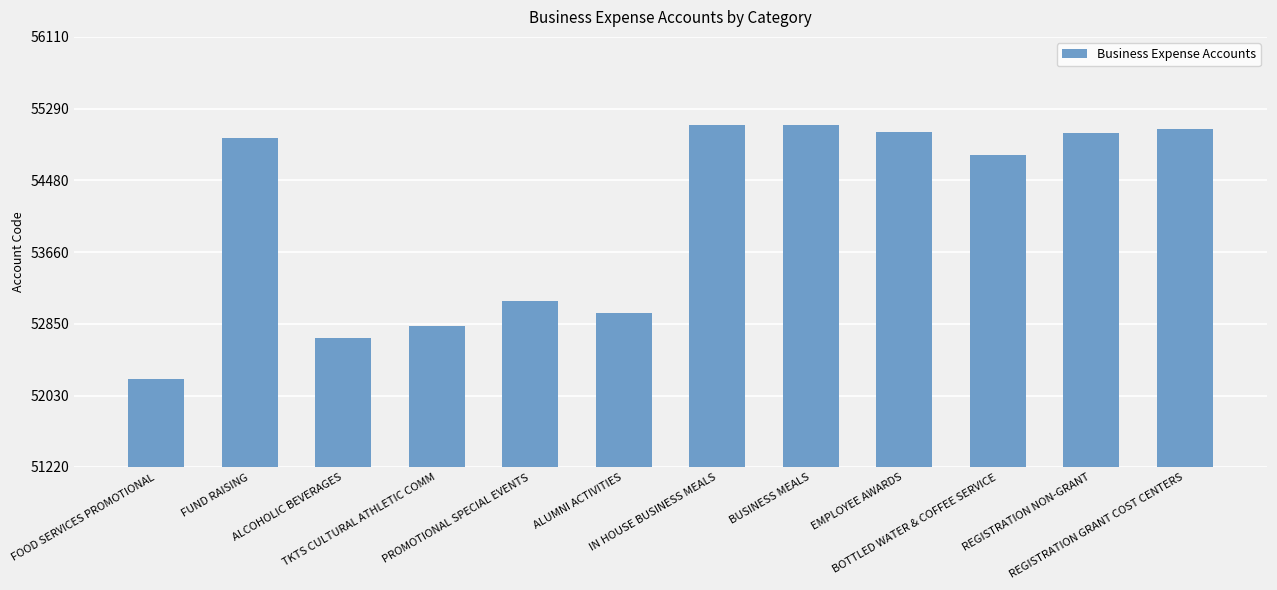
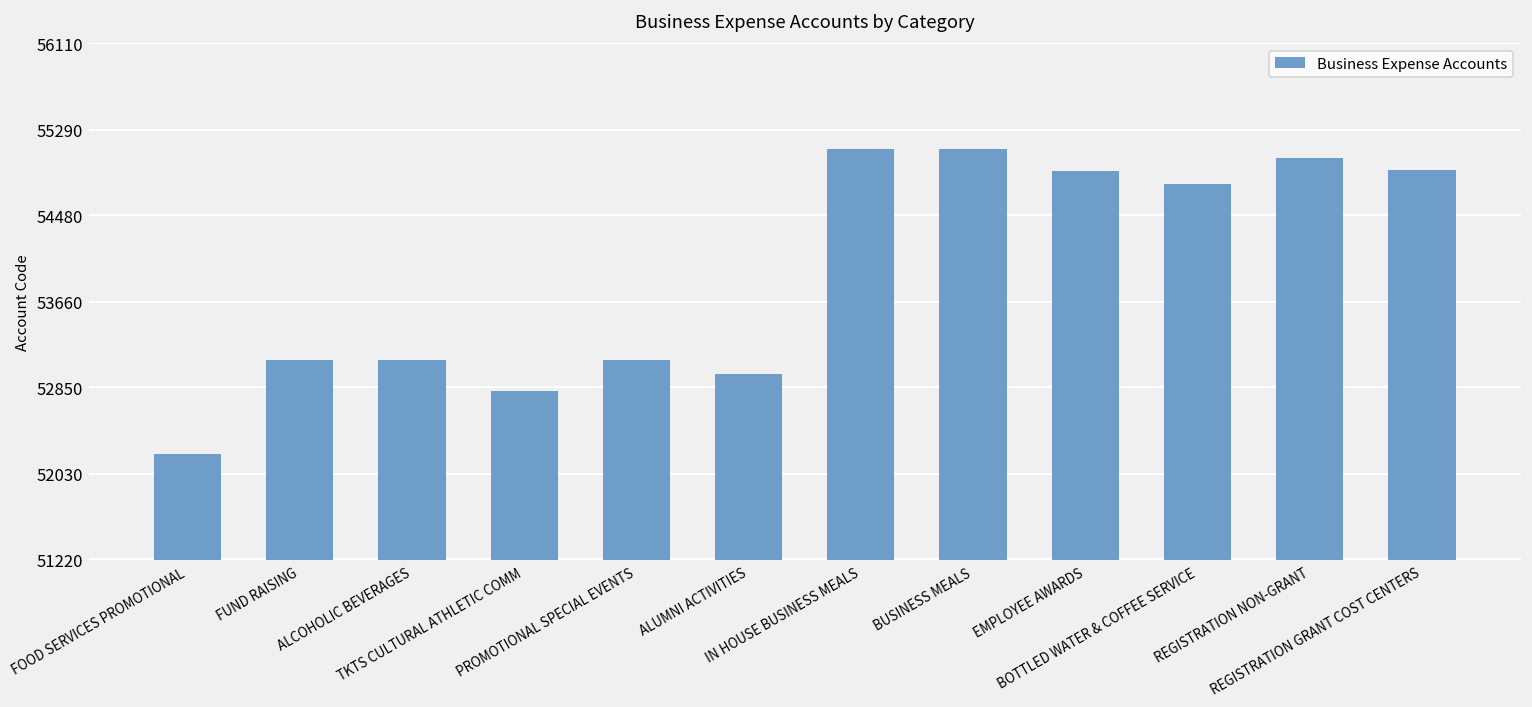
  {
    "FOOD SERVICES PROMOTIONAL": 52200,
-   "FUND RAISING": 55000,
-   "ALCOHOLIC BEVERAGES": 52700,
+   "FUND RAISING": 53100,
+   "ALCOHOLIC BEVERAGES": 53100,
    "TKTS CULTURAL ATHLETIC COMM": 52800,
    "PROMOTIONAL SPECIAL EVENTS": 53100,
    "ALUMNI ACTIVITIES": 53000,
    "IN HOUSE BUSINESS MEALS": 55100,
    "BUSINESS MEALS": 55100,
-   "EMPLOYEE AWARDS": 55000,
+   "EMPLOYEE AWARDS": 54900,
    "BOTTLED WATER & COFFEE SERVICE": 54800,
    "REGISTRATION NON-GRANT": 55000,
-   "REGISTRATION GRANT COST CENTERS": 55100
+   "REGISTRATION GRANT COST CENTERS": 54900
  }
